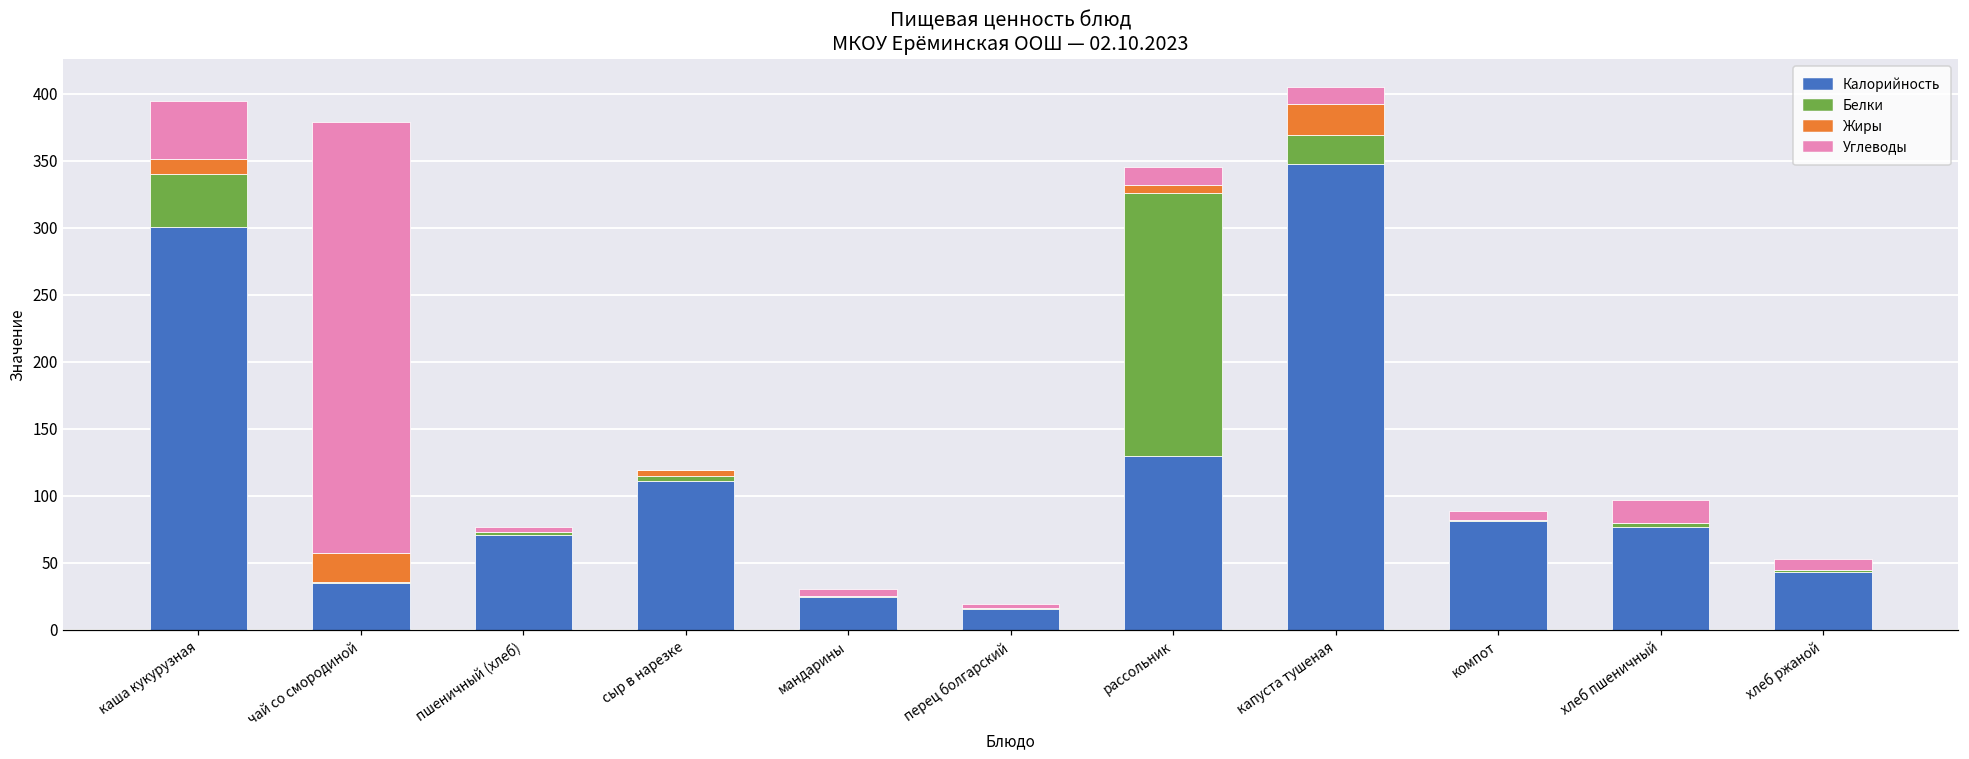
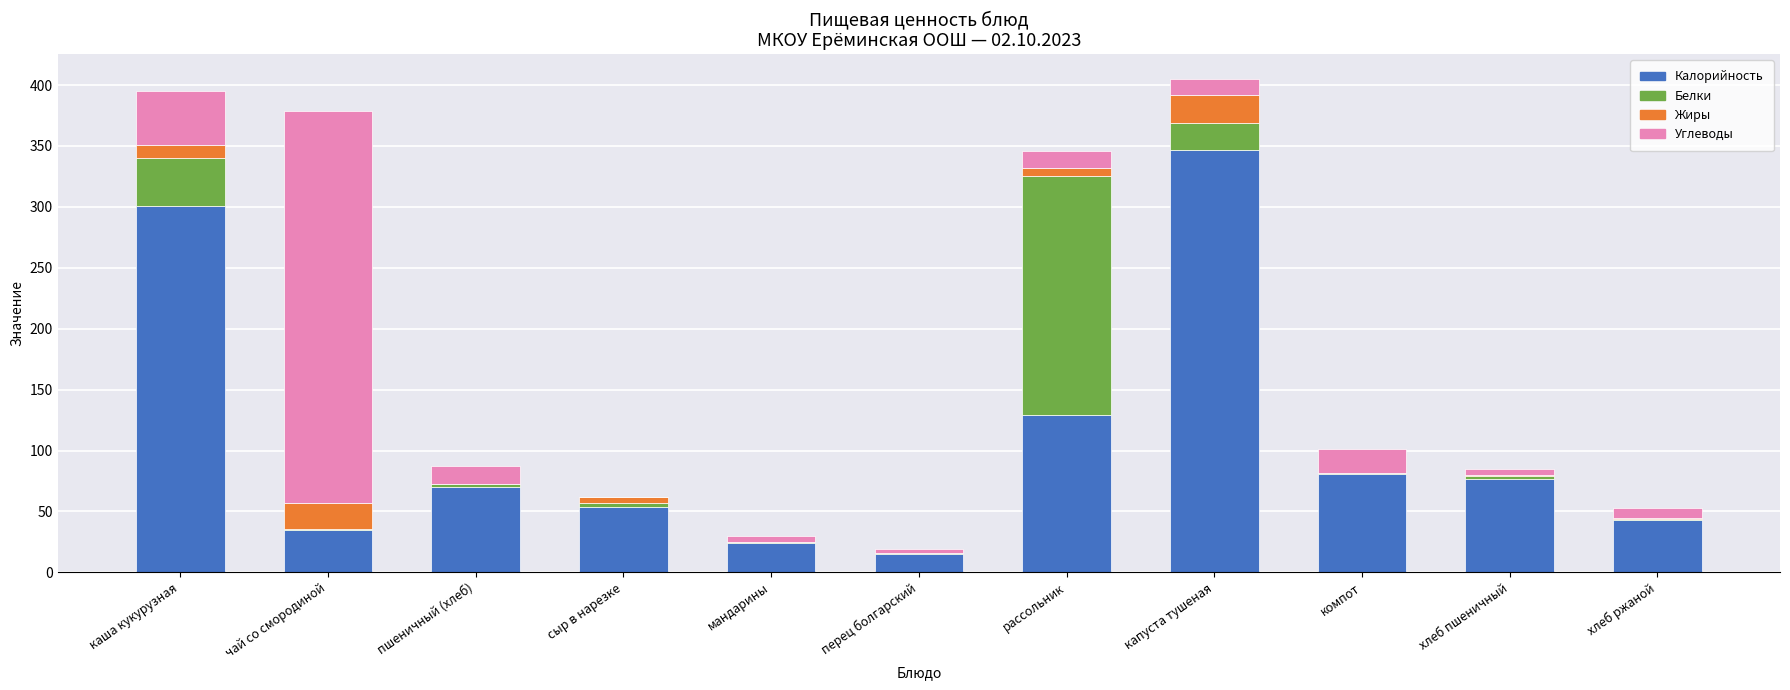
  {
    "Калорийность": {
      "каша кукурузная": 301,
      "чай со смородиной": 35,
      "пшеничный (хлеб)": 70,
-     "сыр в нарезке": 111,
+     "сыр в нарезке": 54,
      "мандарины": 25,
      "перец болгарский": 15,
      "рассольник": 129,
      "капуста тушеная": 347,
      "компот": 81,
      "хлеб пшеничный": 77,
      "хлеб ржаной": 43
    },
    "Белки": {
      "каша кукурузная": 40,
      "пшеничный (хлеб)": 2,
      "сыр в нарезке": 4,
      "рассольник": 196,
      "капуста тушеная": 22,
      "хлеб пшеничный": 3
    },
    "Жиры": {
      "каша кукурузная": 11,
      "чай со смородиной": 22,
      "сыр в нарезке": 4,
      "рассольник": 6,
      "капуста тушеная": 23,
      "компот": 0
    },
    "Углеводы": {
      "каша кукурузная": 44,
      "чай со смородиной": 321,
-     "пшеничный (хлеб)": 4,
+     "пшеничный (хлеб)": 15,
      "сыр в нарезке": 0,
      "мандарины": 5,
      "перец болгарский": 3,
      "рассольник": 14,
      "капуста тушеная": 13,
-     "компот": 7,
-     "хлеб пшеничный": 17,
+     "компот": 20,
+     "хлеб пшеничный": 5,
      "хлеб ржаной": 8
    }
  }
